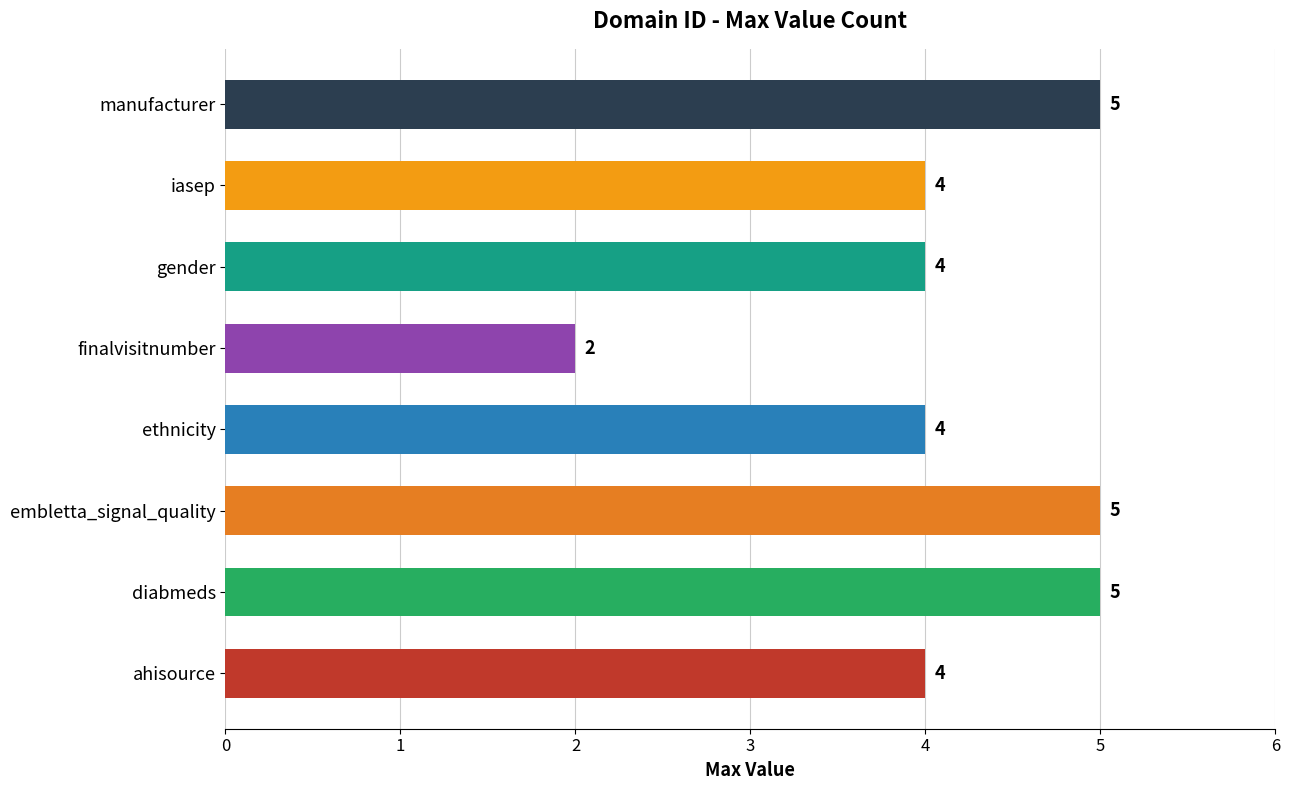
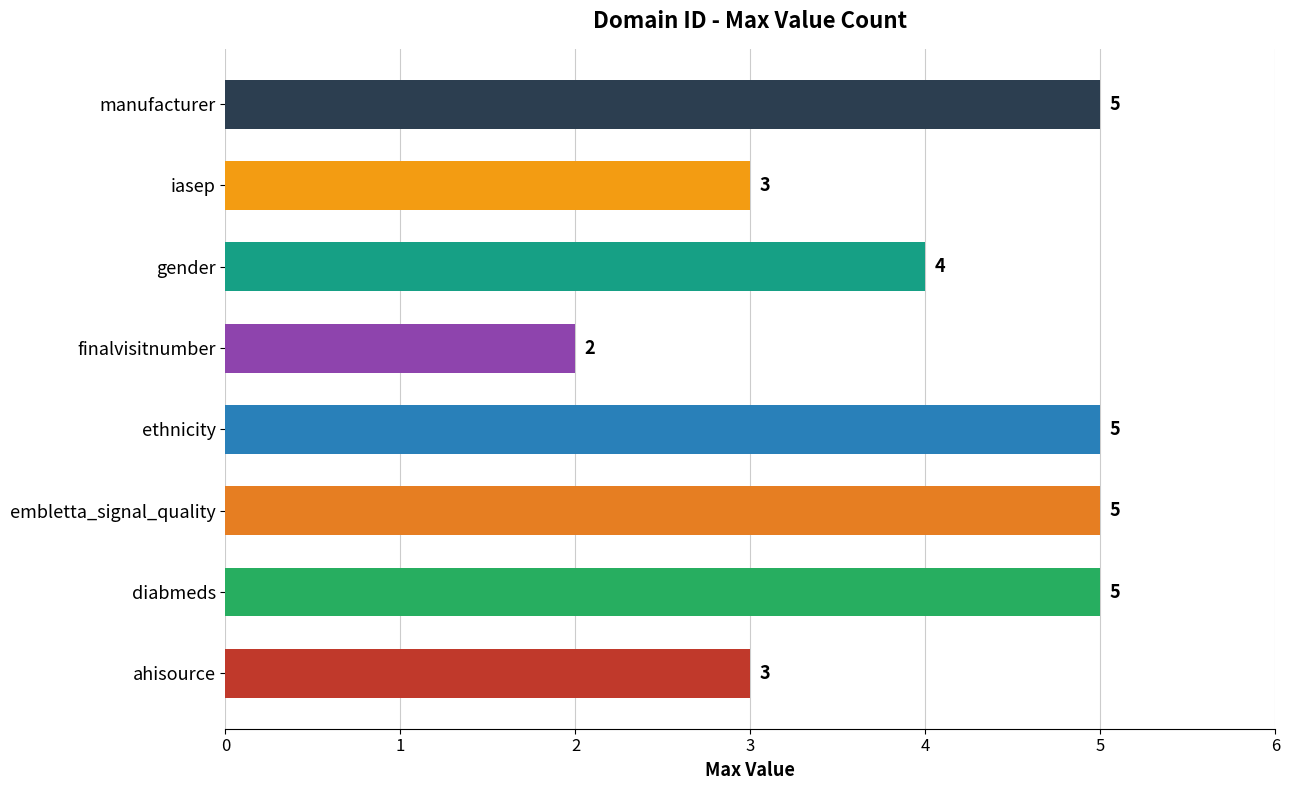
  {
    "manufacturer": 5,
-   "iasep": 4,
+   "iasep": 3,
    "gender": 4,
    "finalvisitnumber": 2,
-   "ethnicity": 4,
+   "ethnicity": 5,
    "embletta_signal_quality": 5,
    "diabmeds": 5,
-   "ahisource": 4
+   "ahisource": 3
  }
